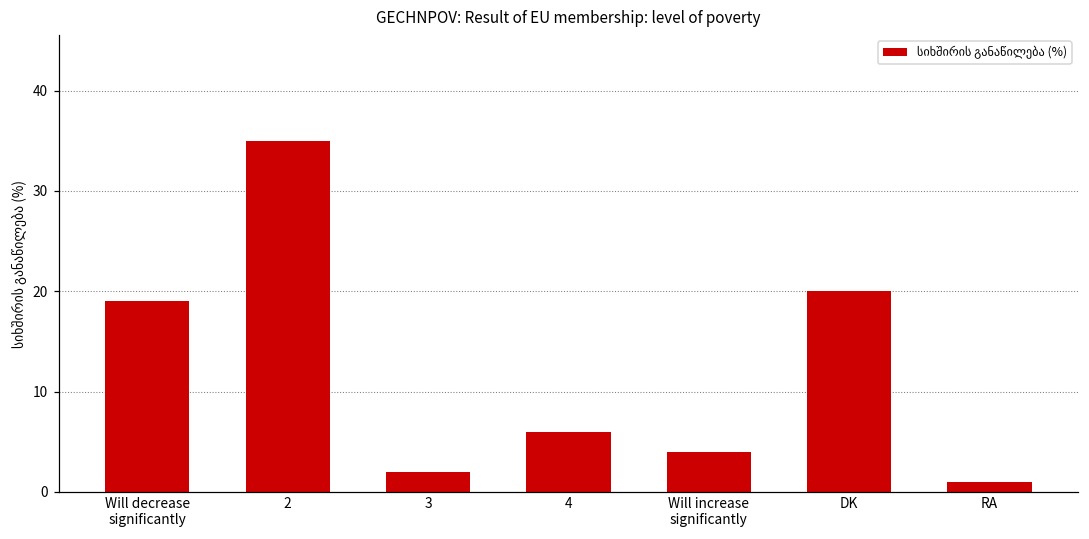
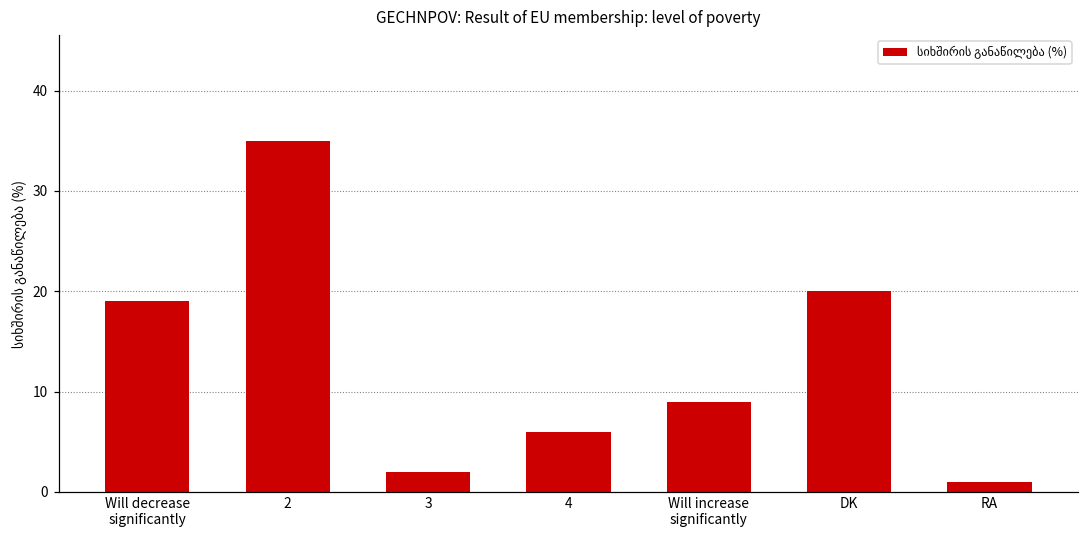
  {
    "Will decrease significantly": 19,
    "2": 35,
    "3": 2,
    "4": 6,
-   "Will increase significantly": 4,
+   "Will increase significantly": 9,
    "DK": 20,
    "RA": 1
  }
